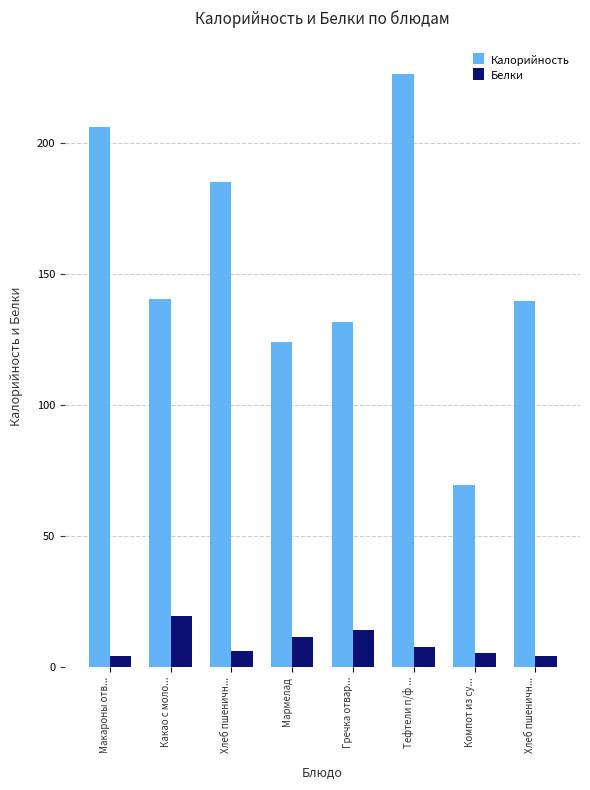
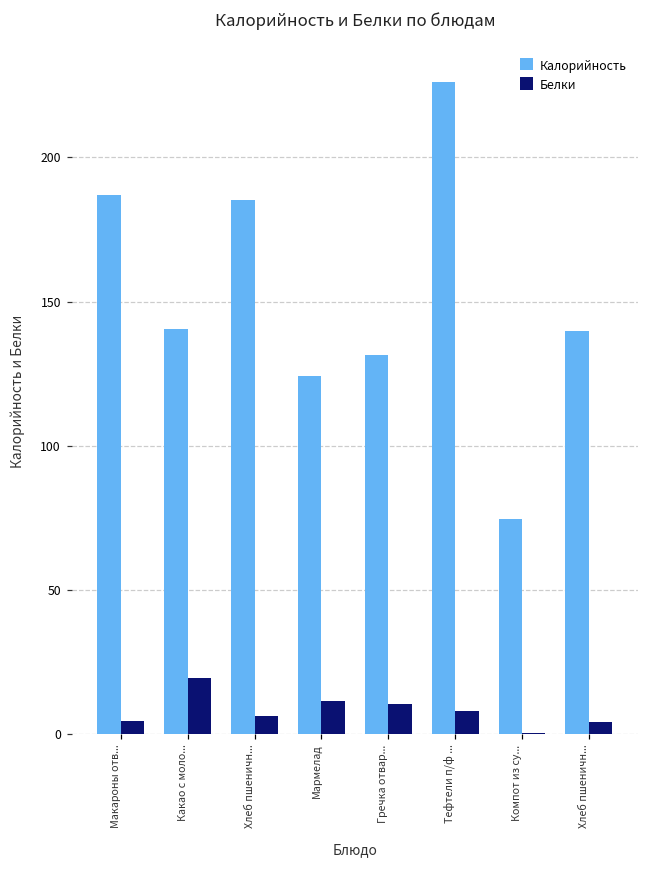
  {
    "Калорийность": {
-     "Макароны отв...": 206,
+     "Макароны отв...": 187,
      "Какао с моло...": 141,
      "Мармелад": 124,
      "Гречка отвар...": 132,
      "Тефтели п/ф ...": 226,
-     "Компот из су...": 69
+     "Компот из су...": 74
    },
    "Белки": {
      "Макароны отв...": 4,
      "Какао с моло...": 19,
      "Мармелад": 11,
-     "Гречка отвар...": 14,
+     "Гречка отвар...": 11,
      "Тефтели п/ф ...": 8,
-     "Компот из су...": 5
+     "Компот из су...": 0
    }
  }
